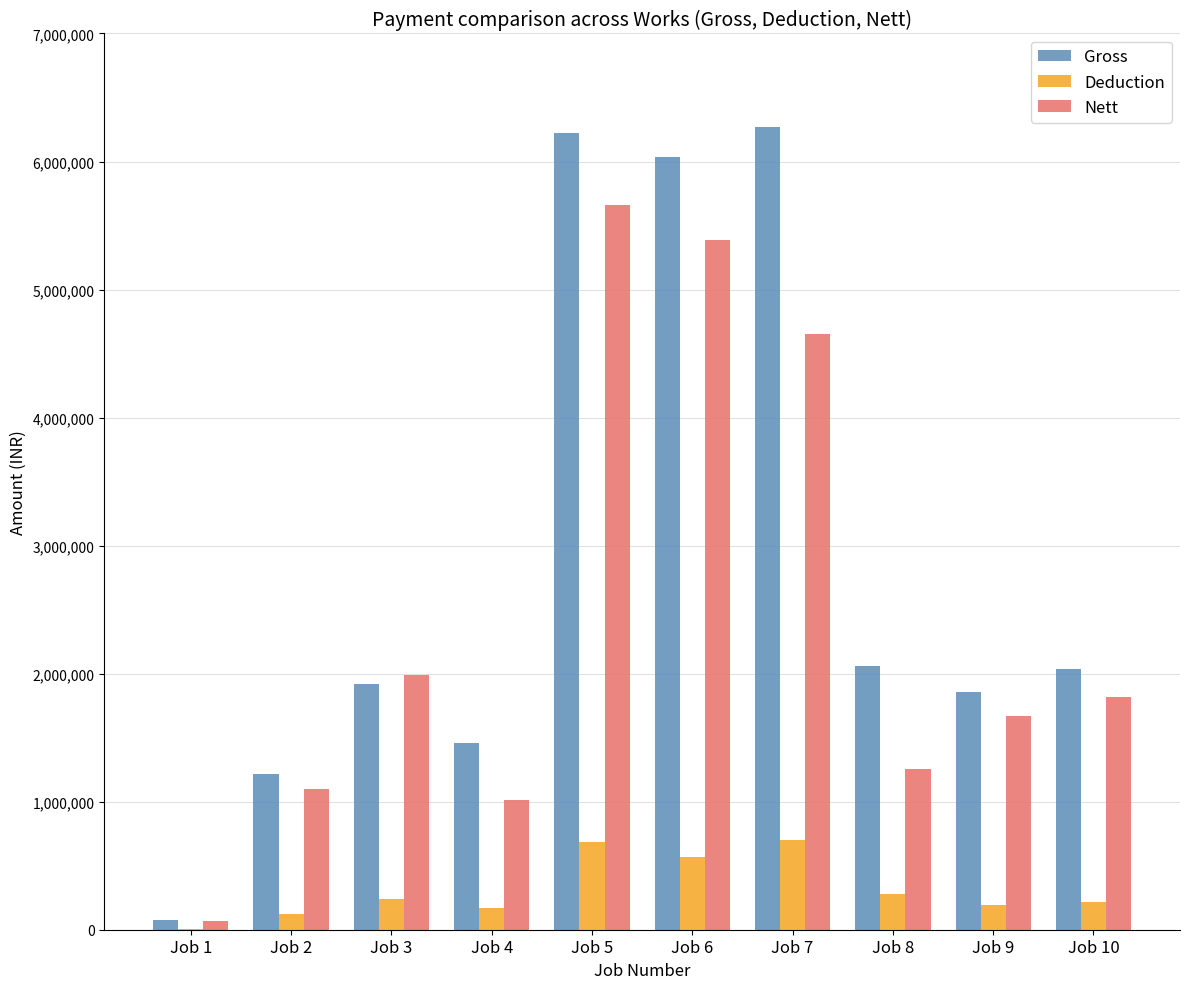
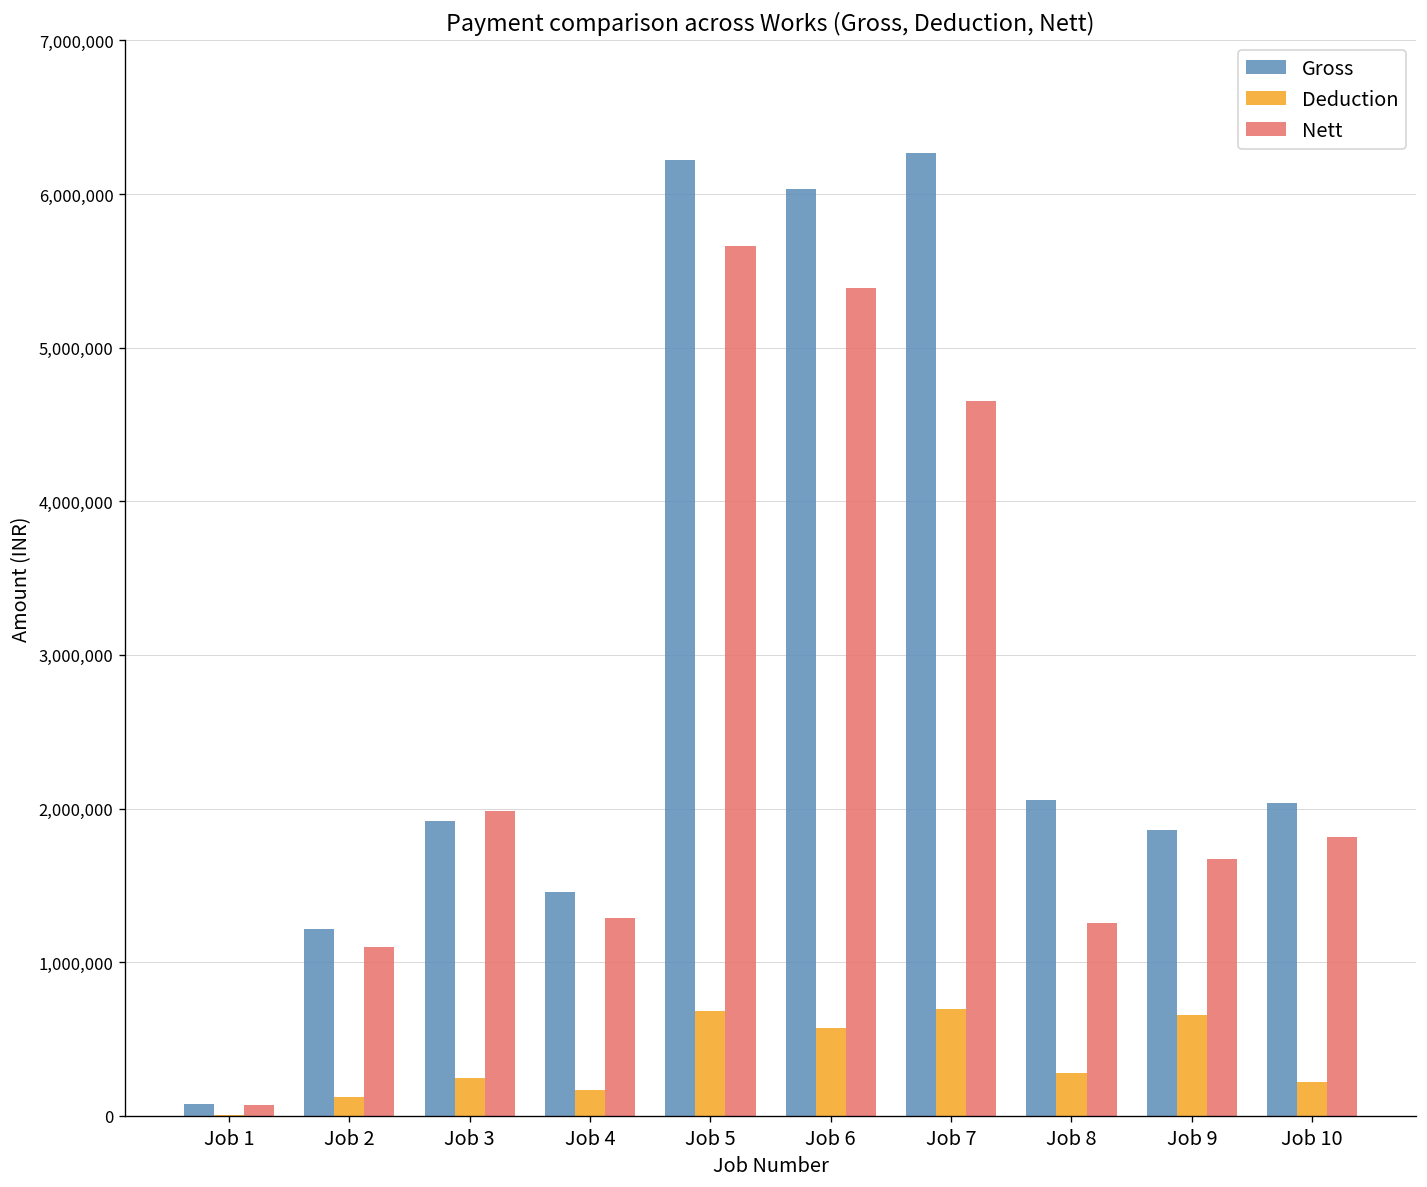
  {
    "Gross": {
      "Job 1": "80,000",
      "Job 2": "1,220,000",
      "Job 3": "1,920,000",
      "Job 4": "1,460,000",
      "Job 5": "6,220,000",
      "Job 6": "6,030,000",
      "Job 7": "6,270,000",
      "Job 8": "2,060,000",
      "Job 9": "1,860,000",
      "Job 10": "2,040,000"
    },
    "Deduction": {
      "Job 2": "120,000",
      "Job 3": "240,000",
      "Job 4": "170,000",
      "Job 5": "680,000",
      "Job 6": "570,000",
      "Job 7": "700,000",
      "Job 8": "280,000",
-     "Job 9": "190,000",
+     "Job 9": "660,000",
      "Job 10": "220,000"
    },
    "Nett": {
      "Job 1": "70,000",
      "Job 2": "1,100,000",
      "Job 3": "1,990,000",
-     "Job 4": "1,020,000",
+     "Job 4": "1,290,000",
      "Job 5": "5,660,000",
      "Job 6": "5,390,000",
      "Job 7": "4,650,000",
      "Job 8": "1,260,000",
      "Job 9": "1,670,000",
      "Job 10": "1,820,000"
    }
  }
